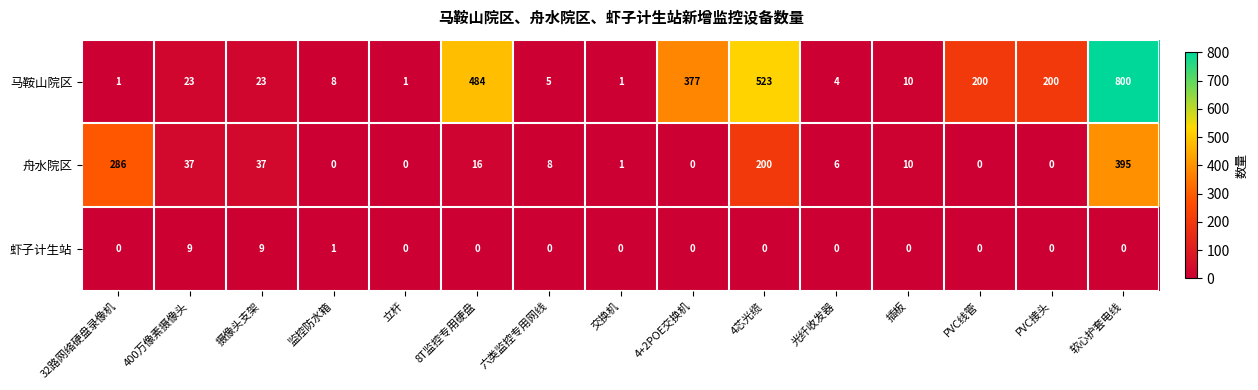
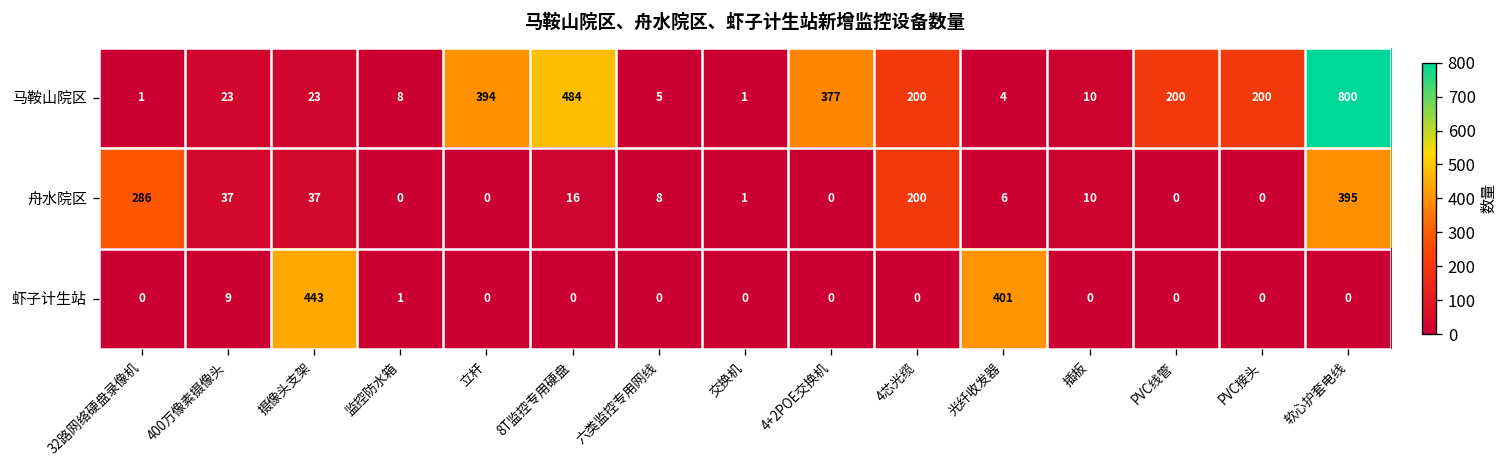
  {
    "马鞍山院区": {
      "32路网络硬盘录像机": 1,
      "400万像素摄像头": 23,
      "摄像头支架": 23,
      "监控防水箱": 8,
-     "立杆": 1,
+     "立杆": 394,
      "8T监控专用硬盘": 484,
      "六类监控专用网线": 5,
      "交换机": 1,
      "4+2POE交换机": 377,
-     "4芯光缆": 523,
+     "4芯光缆": 200,
      "光纤收发器": 4,
      "插板": 10,
      "PVC线管": 200,
      "PVC接头": 200,
      "软心护套电线": 800
    },
    "舟水院区": {
      "32路网络硬盘录像机": 286,
      "400万像素摄像头": 37,
      "摄像头支架": 37,
      "监控防水箱": 0,
      "立杆": 0,
      "8T监控专用硬盘": 16,
      "六类监控专用网线": 8,
      "交换机": 1,
      "4+2POE交换机": 0,
      "4芯光缆": 200,
      "光纤收发器": 6,
      "插板": 10,
      "PVC线管": 0,
      "PVC接头": 0,
      "软心护套电线": 395
    },
    "虾子计生站": {
      "32路网络硬盘录像机": 0,
      "400万像素摄像头": 9,
-     "摄像头支架": 9,
+     "摄像头支架": 443,
      "监控防水箱": 1,
      "立杆": 0,
      "8T监控专用硬盘": 0,
      "六类监控专用网线": 0,
      "交换机": 0,
      "4+2POE交换机": 0,
      "4芯光缆": 0,
-     "光纤收发器": 0,
+     "光纤收发器": 401,
      "插板": 0,
      "PVC线管": 0,
      "PVC接头": 0,
      "软心护套电线": 0
    }
  }
